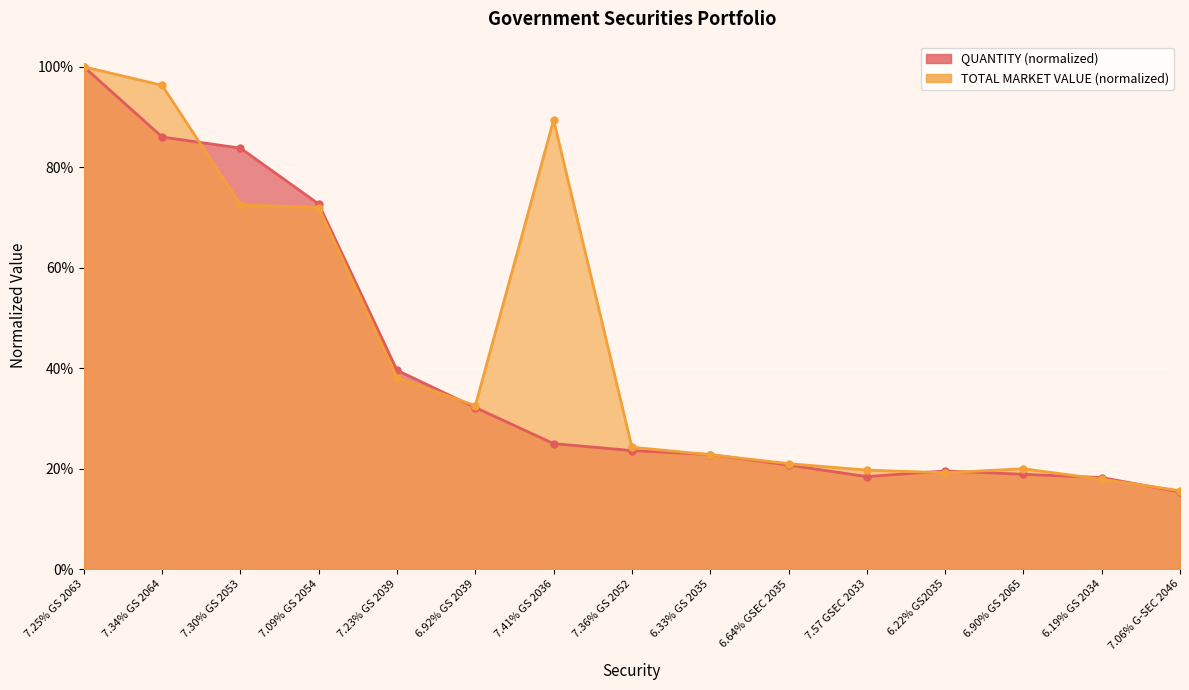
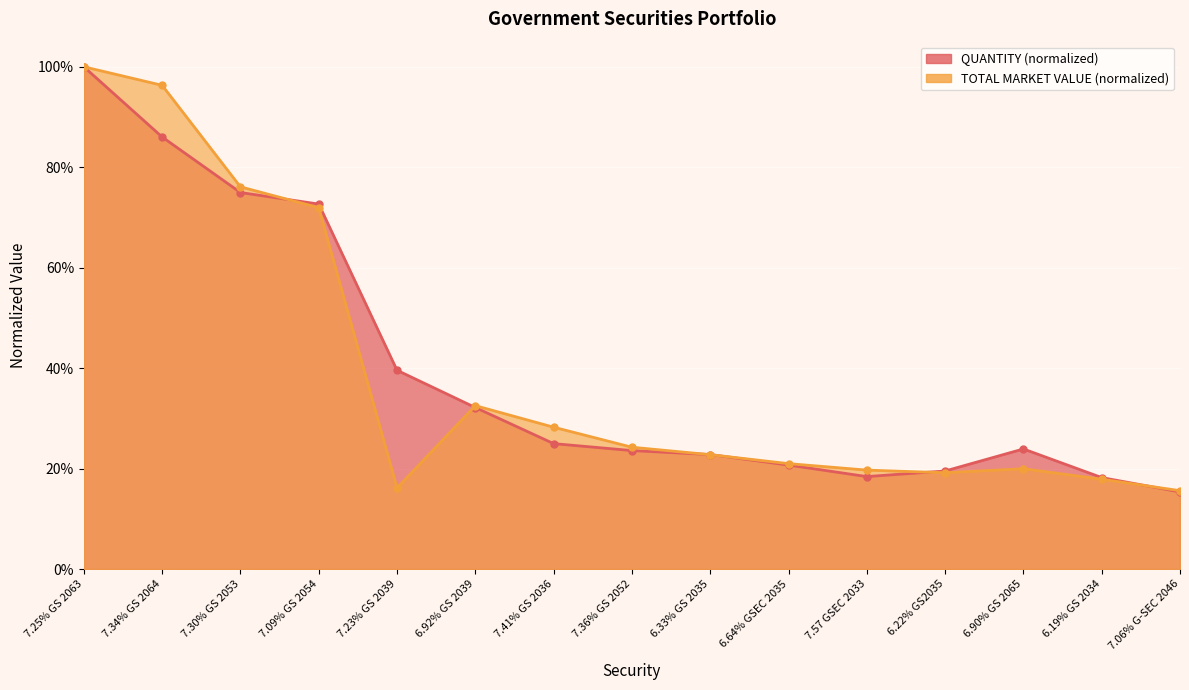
  {
    "QUANTITY (normalized)": {
      "7.34% GS 2064": "86%",
-     "7.30% GS 2053": "84%",
+     "7.30% GS 2053": "75%",
      "7.09% GS 2054": "73%",
      "7.23% GS 2039": "40%",
      "7.41% GS 2036": "25%",
      "7.36% GS 2052": "24%",
      "7.57 GSEC 2033": "18%",
-     "6.90% GS 2065": "19%"
+     "6.90% GS 2065": "24%"
    },
    "TOTAL MARKET VALUE (normalized)": {
      "7.34% GS 2064": "96%",
-     "7.30% GS 2053": "73%",
+     "7.30% GS 2053": "76%",
      "7.09% GS 2054": "72%",
-     "7.23% GS 2039": "38%",
-     "7.41% GS 2036": "89%",
+     "7.23% GS 2039": "16%",
+     "7.41% GS 2036": "28%",
      "7.36% GS 2052": "24%",
      "7.57 GSEC 2033": "20%",
      "6.90% GS 2065": "20%"
    }
  }
